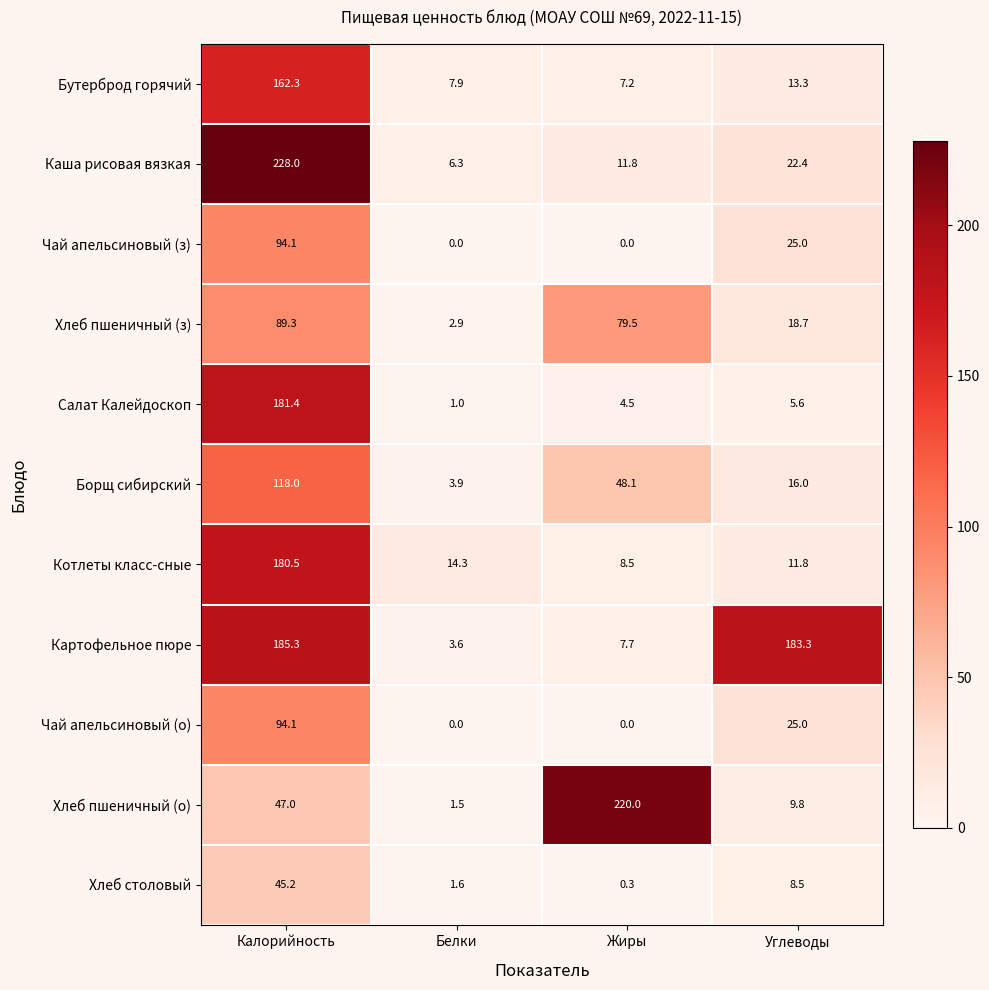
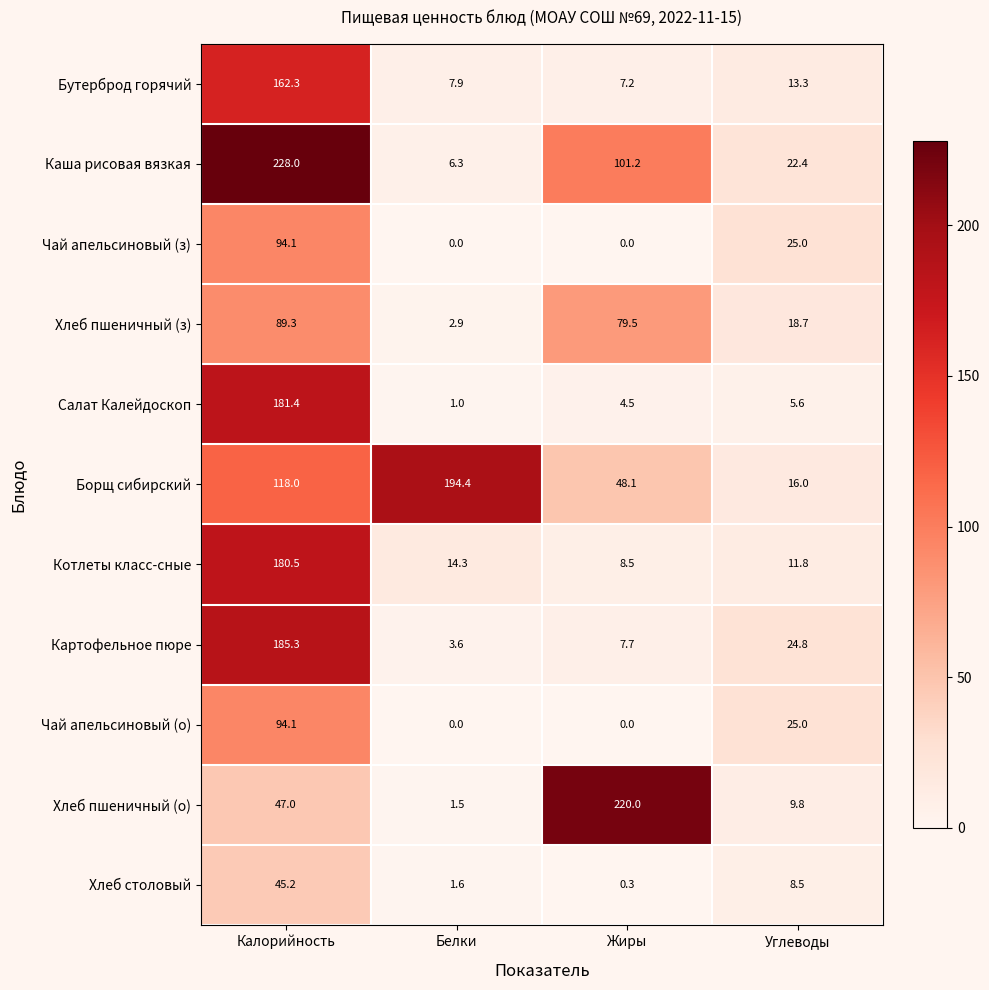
  {
    "Бутерброд горячий": {
      "Калорийность": 162.3,
      "Белки": 7.9,
      "Жиры": 7.2,
      "Углеводы": 13.3
    },
    "Каша рисовая вязкая": {
      "Калорийность": 228.0,
      "Белки": 6.3,
-     "Жиры": 11.8,
+     "Жиры": 101.2,
      "Углеводы": 22.4
    },
    "Чай апельсиновый (з)": {
      "Калорийность": 94.1,
      "Белки": 0.0,
      "Жиры": 0.0,
      "Углеводы": 25.0
    },
    "Хлеб пшеничный (з)": {
      "Калорийность": 89.3,
      "Белки": 2.9,
      "Жиры": 79.5,
      "Углеводы": 18.7
    },
    "Салат Калейдоскоп": {
      "Калорийность": 181.4,
      "Белки": 1.0,
      "Жиры": 4.5,
      "Углеводы": 5.6
    },
    "Борщ сибирский": {
      "Калорийность": 118.0,
-     "Белки": 3.9,
+     "Белки": 194.4,
      "Жиры": 48.1,
      "Углеводы": 16.0
    },
    "Котлеты класс-сные": {
      "Калорийность": 180.5,
      "Белки": 14.3,
      "Жиры": 8.5,
      "Углеводы": 11.8
    },
    "Картофельное пюре": {
      "Калорийность": 185.3,
      "Белки": 3.6,
      "Жиры": 7.7,
-     "Углеводы": 183.3
+     "Углеводы": 24.8
    },
    "Чай апельсиновый (о)": {
      "Калорийность": 94.1,
      "Белки": 0.0,
      "Жиры": 0.0,
      "Углеводы": 25.0
    },
    "Хлеб пшеничный (о)": {
      "Калорийность": 47.0,
      "Белки": 1.5,
      "Жиры": 220.0,
      "Углеводы": 9.8
    },
    "Хлеб столовый": {
      "Калорийность": 45.2,
      "Белки": 1.6,
      "Жиры": 0.3,
      "Углеводы": 8.5
    }
  }
